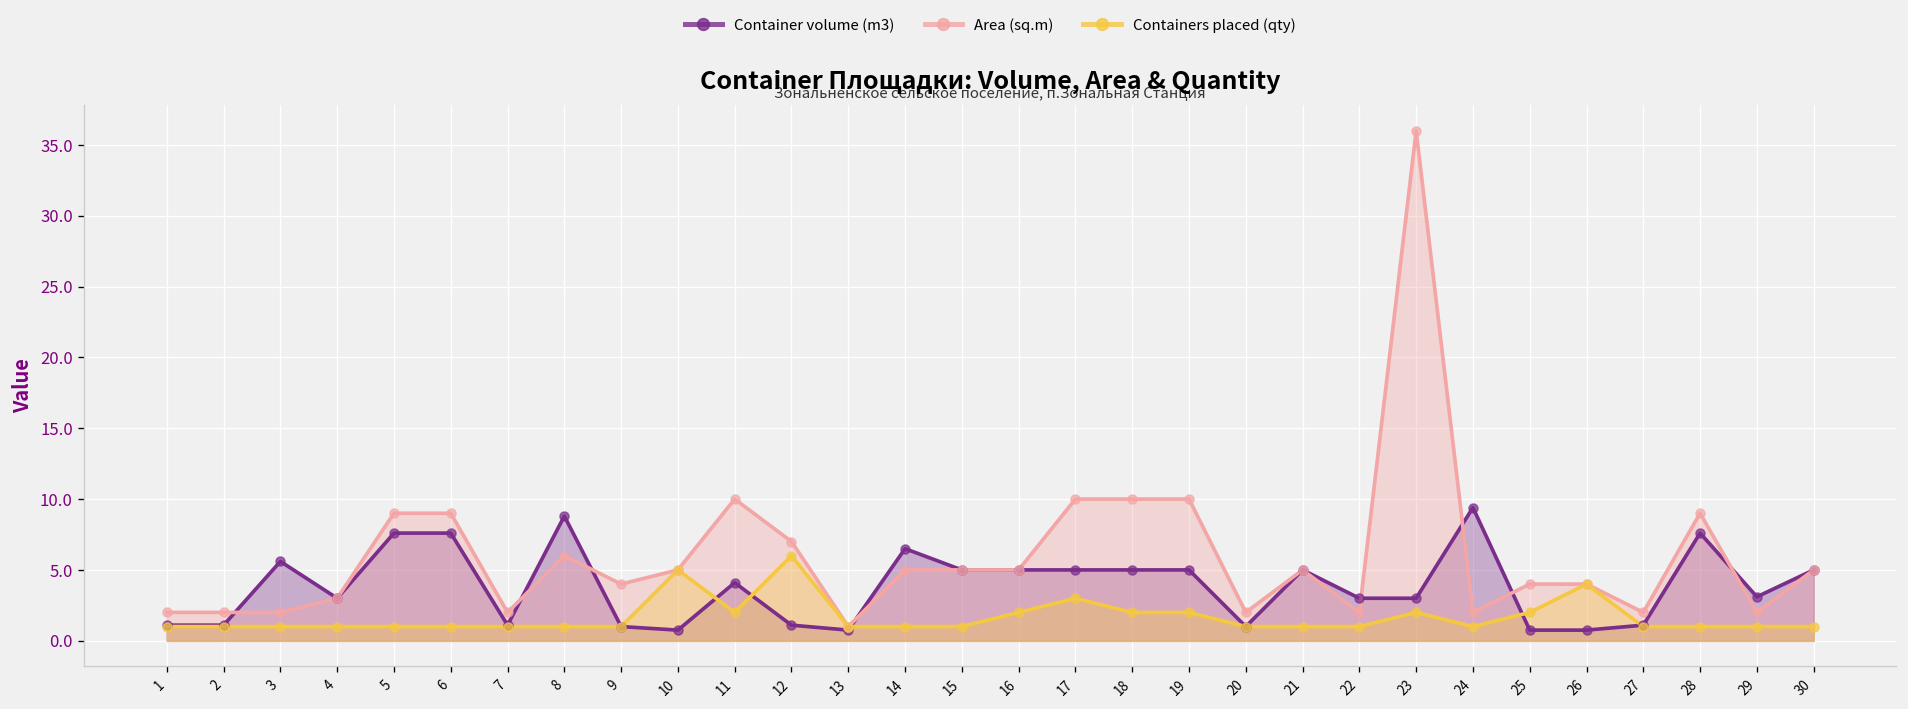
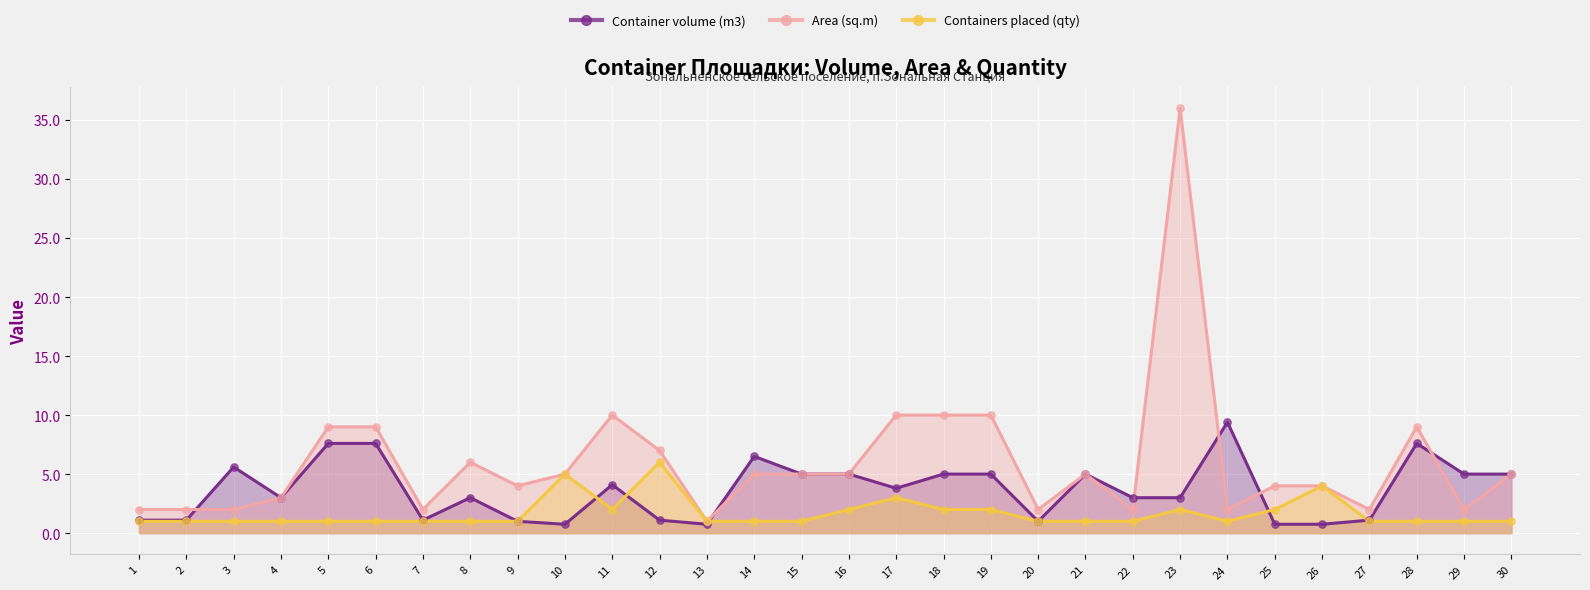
  {
    "Container volume (m3)": {
      "3": 5.6,
      "5": 7.6,
      "6": 7.6,
-     "8": 8.8,
+     "8": 3.0,
      "10": 0.8,
      "11": 4.1,
      "12": 1.1,
      "13": 0.8,
      "14": 6.5,
-     "17": 5.0,
+     "17": 3.8,
      "18": 5.0,
      "19": 5.0,
      "22": 3.0,
      "23": 3.0,
      "24": 9.4,
      "25": 0.8,
      "26": 0.8,
      "28": 7.6,
-     "29": 3.1
+     "29": 5.0
    }
  }
